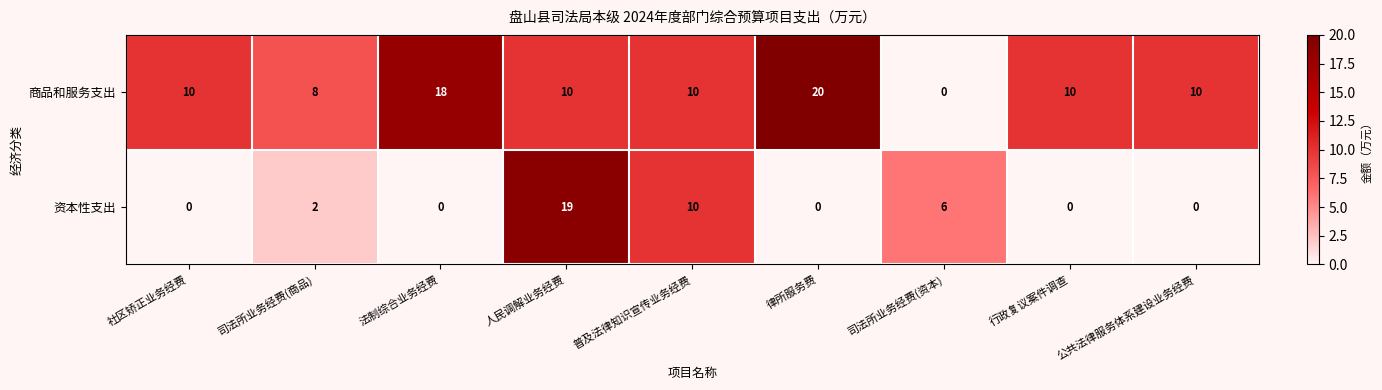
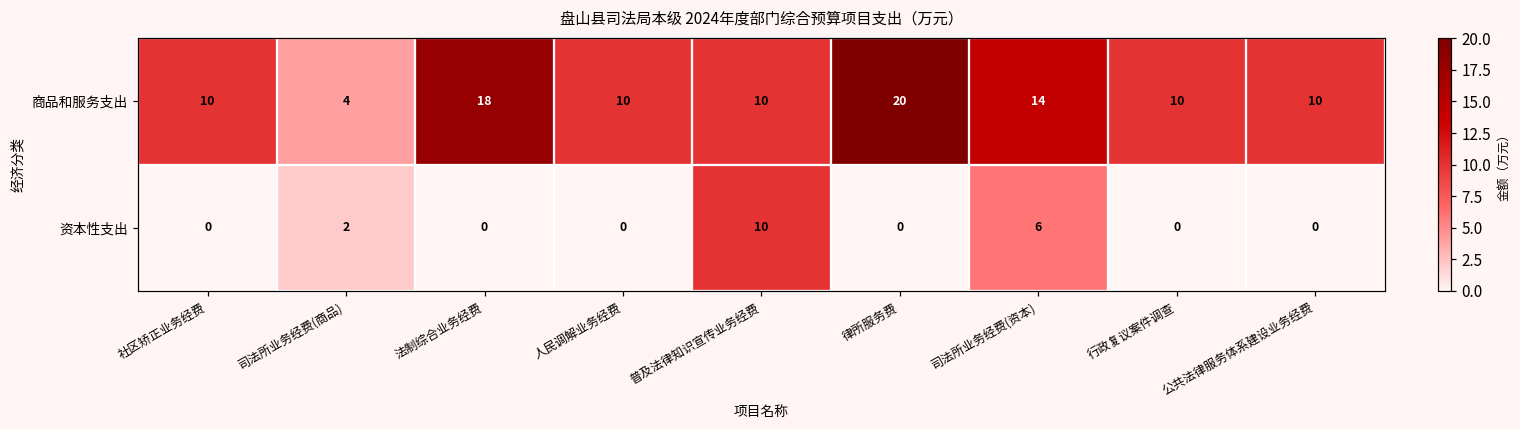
  {
    "商品和服务支出": {
      "社区矫正业务经费": 10,
-     "司法所业务经费(商品)": 8,
+     "司法所业务经费(商品)": 4,
      "法制综合业务经费": 18,
      "人民调解业务经费": 10,
      "普及法律知识宣传业务经费": 10,
      "律所服务费": 20,
-     "司法所业务经费(资本)": 0,
+     "司法所业务经费(资本)": 14,
      "行政复议案件调查": 10,
      "公共法律服务体系建设业务经费": 10
    },
    "资本性支出": {
      "社区矫正业务经费": 0,
      "司法所业务经费(商品)": 2,
      "法制综合业务经费": 0,
-     "人民调解业务经费": 19,
+     "人民调解业务经费": 0,
      "普及法律知识宣传业务经费": 10,
      "律所服务费": 0,
      "司法所业务经费(资本)": 6,
      "行政复议案件调查": 0,
      "公共法律服务体系建设业务经费": 0
    }
  }
